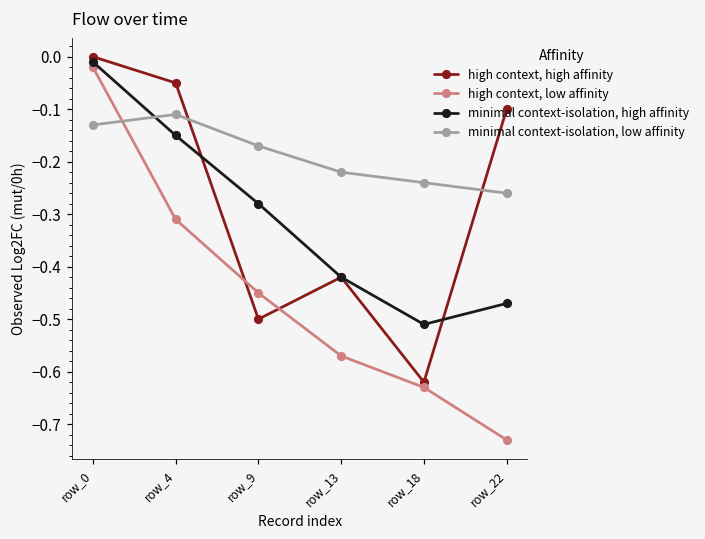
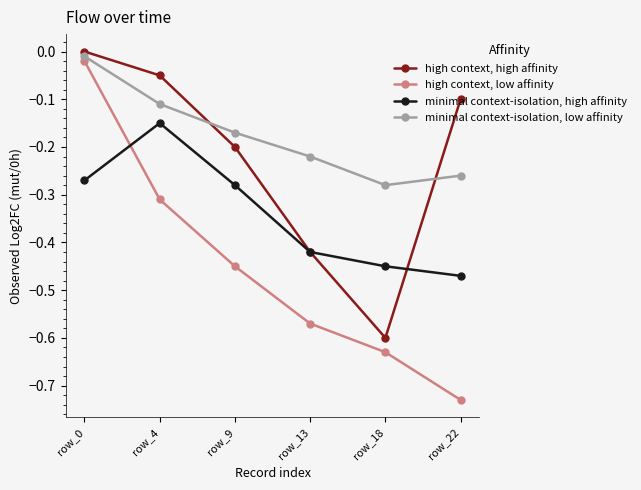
  {
    "high context, high affinity": {
      "row_0": 0.00,
      "row_4": -0.05,
-     "row_9": -0.5,
-     "row_18": -0.62,
+     "row_9": -0.2,
+     "row_18": -0.60,
      "row_22": -0.10
    },
    "high context, low affinity": {
      "row_0": -0.02,
      "row_4": -0.31,
      "row_9": -0.45,
      "row_13": -0.57,
      "row_18": -0.63,
      "row_22": -0.73
    },
    "minimal context-isolation, high affinity": {
-     "row_0": -0.01,
+     "row_0": -0.27,
      "row_4": -0.15,
      "row_9": -0.28,
-     "row_18": -0.51,
+     "row_18": -0.45,
      "row_22": -0.47
    },
    "minimal context-isolation, low affinity": {
-     "row_0": -0.13,
+     "row_0": -0.01,
      "row_4": -0.11,
      "row_9": -0.17,
      "row_13": -0.22,
-     "row_18": -0.24,
+     "row_18": -0.28,
      "row_22": -0.26
    }
  }
